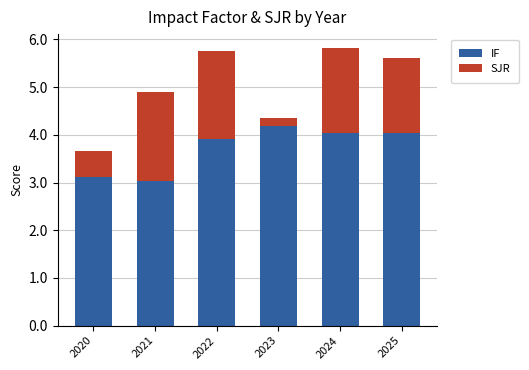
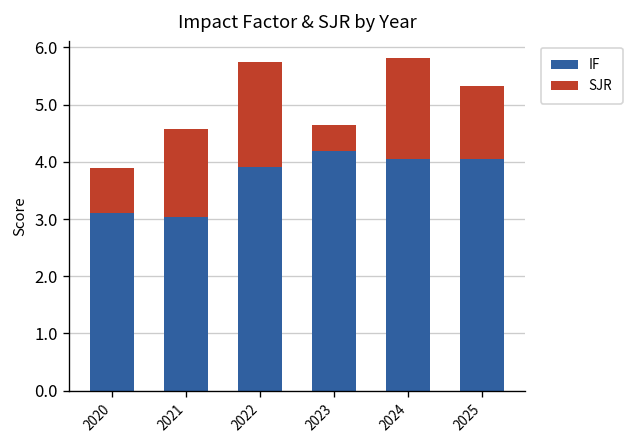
  {
    "IF": {
      "2020": 3.1,
      "2021": 3.0,
      "2022": 3.9,
      "2023": 4.2,
      "2024": 4.0,
      "2025": 4.0
    },
    "SJR": {
-     "2020": 0.6,
-     "2021": 1.9,
+     "2020": 0.8,
+     "2021": 1.5,
      "2022": 1.8,
-     "2023": 0.2,
+     "2023": 0.5,
      "2024": 1.8,
-     "2025": 1.6
+     "2025": 1.3
    }
  }
